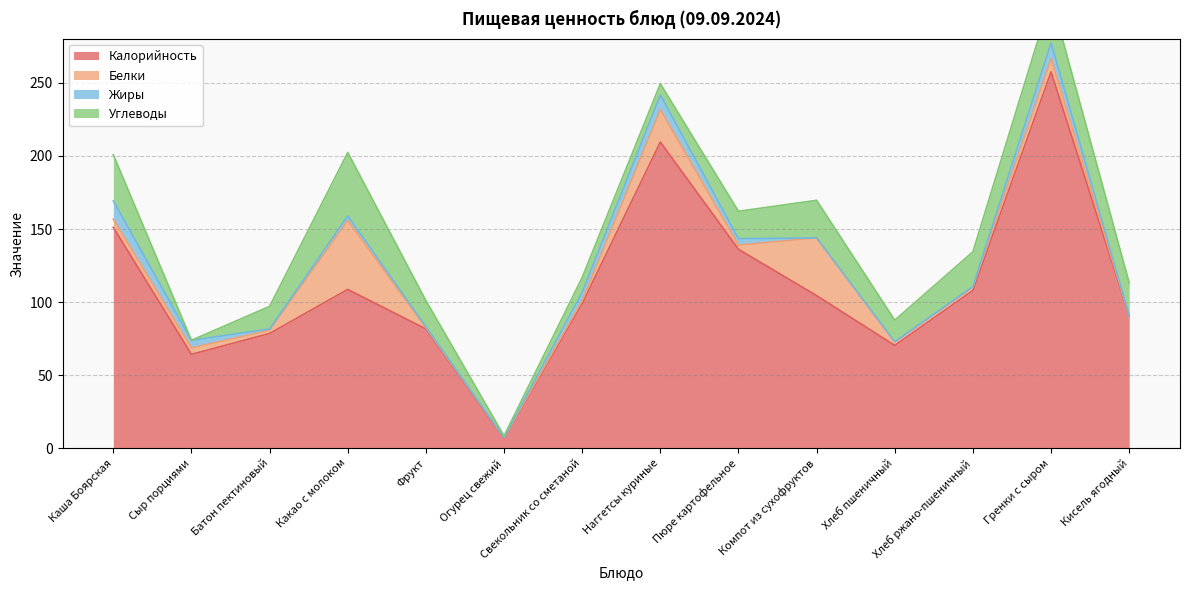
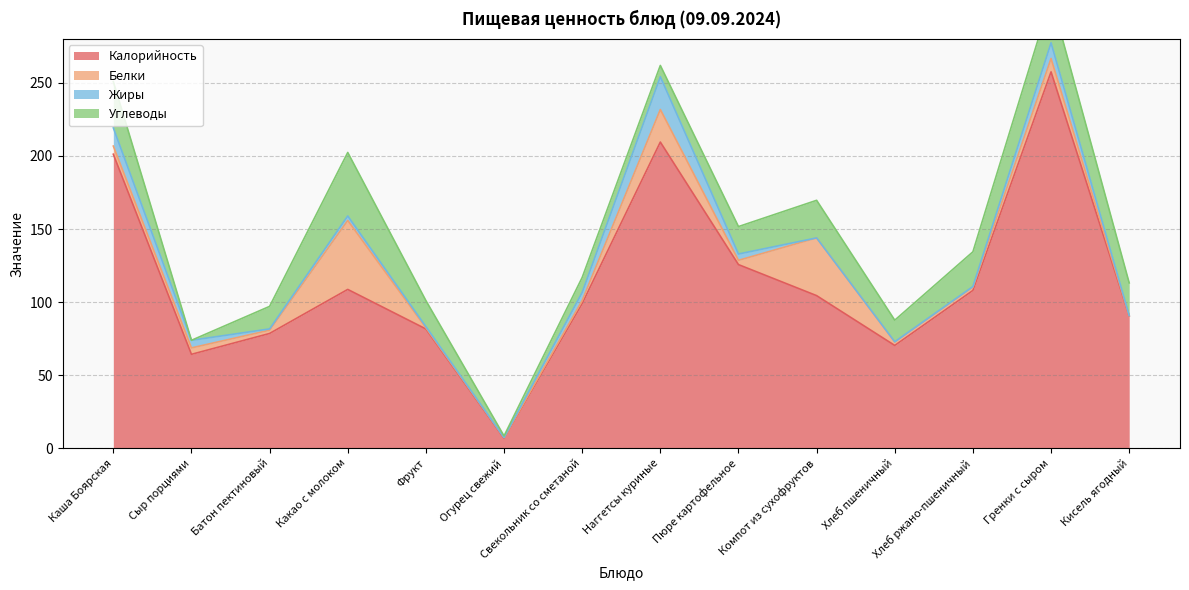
  {
    "Калорийность": {
-     "Каша Боярская": 151,
+     "Каша Боярская": 201,
      "Сыр порциями": 64,
      "Батон пектиновый": 79,
      "Какао с молоком": 109,
      "Свекольник со сметаной": 99,
      "Наггетсы куриные": 210,
-     "Пюре картофельное": 136,
+     "Пюре картофельное": 126,
      "Компот из сухофруктов": 104,
      "Хлеб пшеничный": 70,
      "Хлеб ржано-пшеничный": 108,
      "Гренки с сыром": 258
    },
    "Белки": {
      "Каша Боярская": 6,
      "Сыр порциями": 4,
      "Какао с молоком": 47,
      "Свекольник со сметаной": 2,
      "Наггетсы куриные": 22,
      "Пюре картофельное": 3,
      "Гренки с сыром": 9
    },
    "Жиры": {
      "Каша Боярская": 12,
      "Какао с молоком": 3,
      "Свекольник со сметаной": 6,
-     "Наггетсы куриные": 10,
+     "Наггетсы куриные": 22,
      "Пюре картофельное": 4,
      "Гренки с сыром": 11
    },
    "Углеводы": {
      "Батон пектиновый": 15,
      "Какао с молоком": 43,
      "Фрукт": 18,
      "Свекольник со сметаной": 10,
      "Наггетсы куриные": 8,
      "Пюре картофельное": 19,
      "Компот из сухофруктов": 26,
      "Хлеб пшеничный": 15,
      "Хлеб ржано-пшеничный": 24,
      "Кисель ягодный": 22
    }
  }
